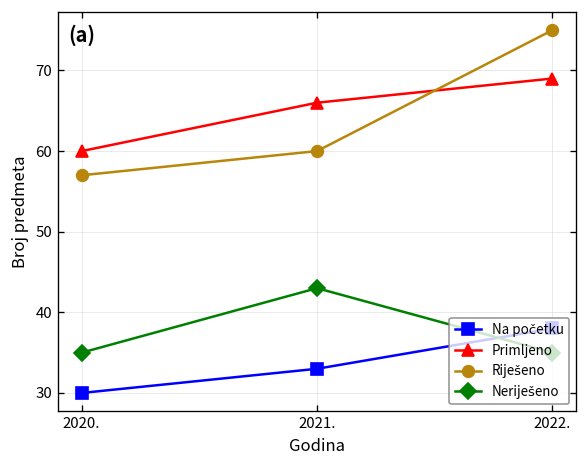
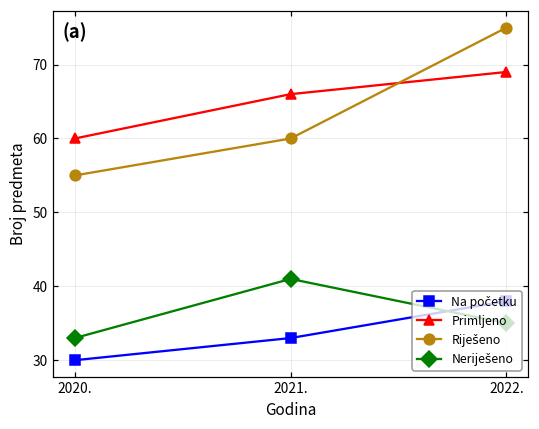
  {
    "Na početku": {
      "2020.": 30,
      "2021.": 33
    },
    "Primljeno": {
      "2020.": 60,
      "2021.": 66,
      "2022.": 69
    },
    "Riješeno": {
-     "2020.": 57,
+     "2020.": 55,
      "2021.": 60,
      "2022.": 75
    },
    "Neriješeno": {
-     "2020.": 35,
-     "2021.": 43
+     "2020.": 33,
+     "2021.": 41
    }
  }
